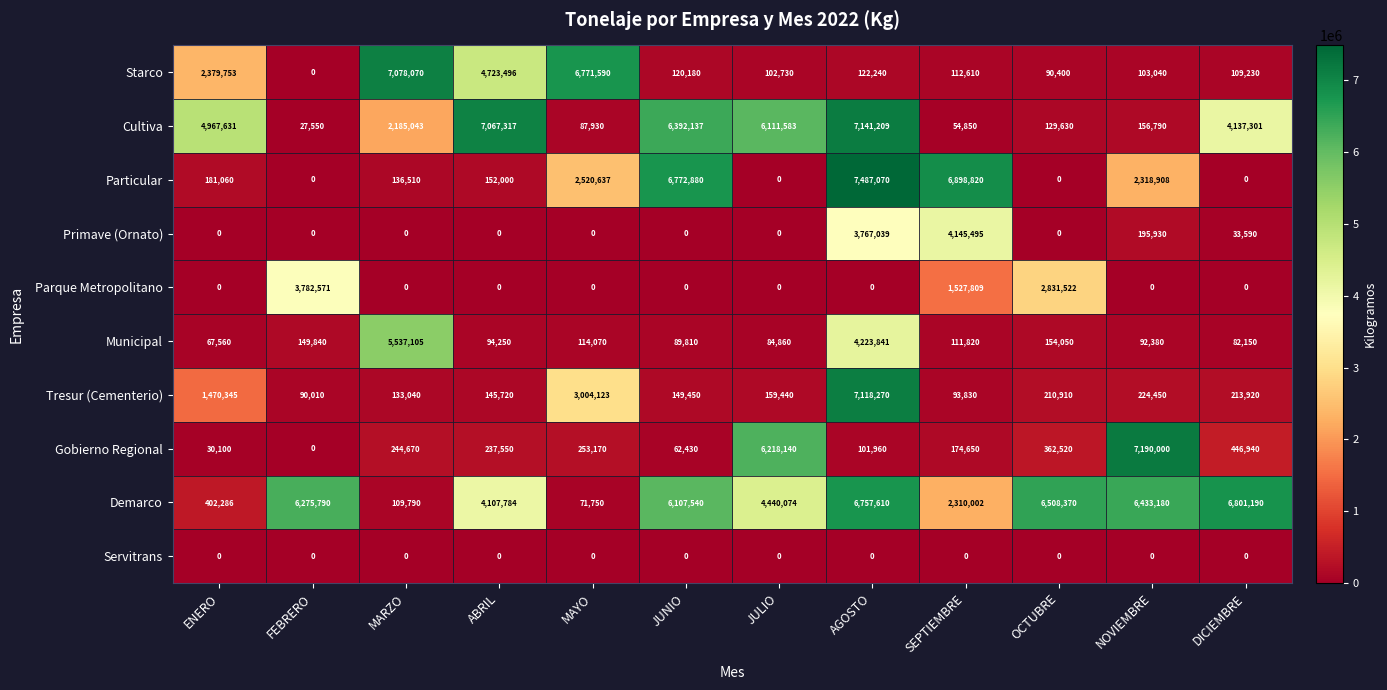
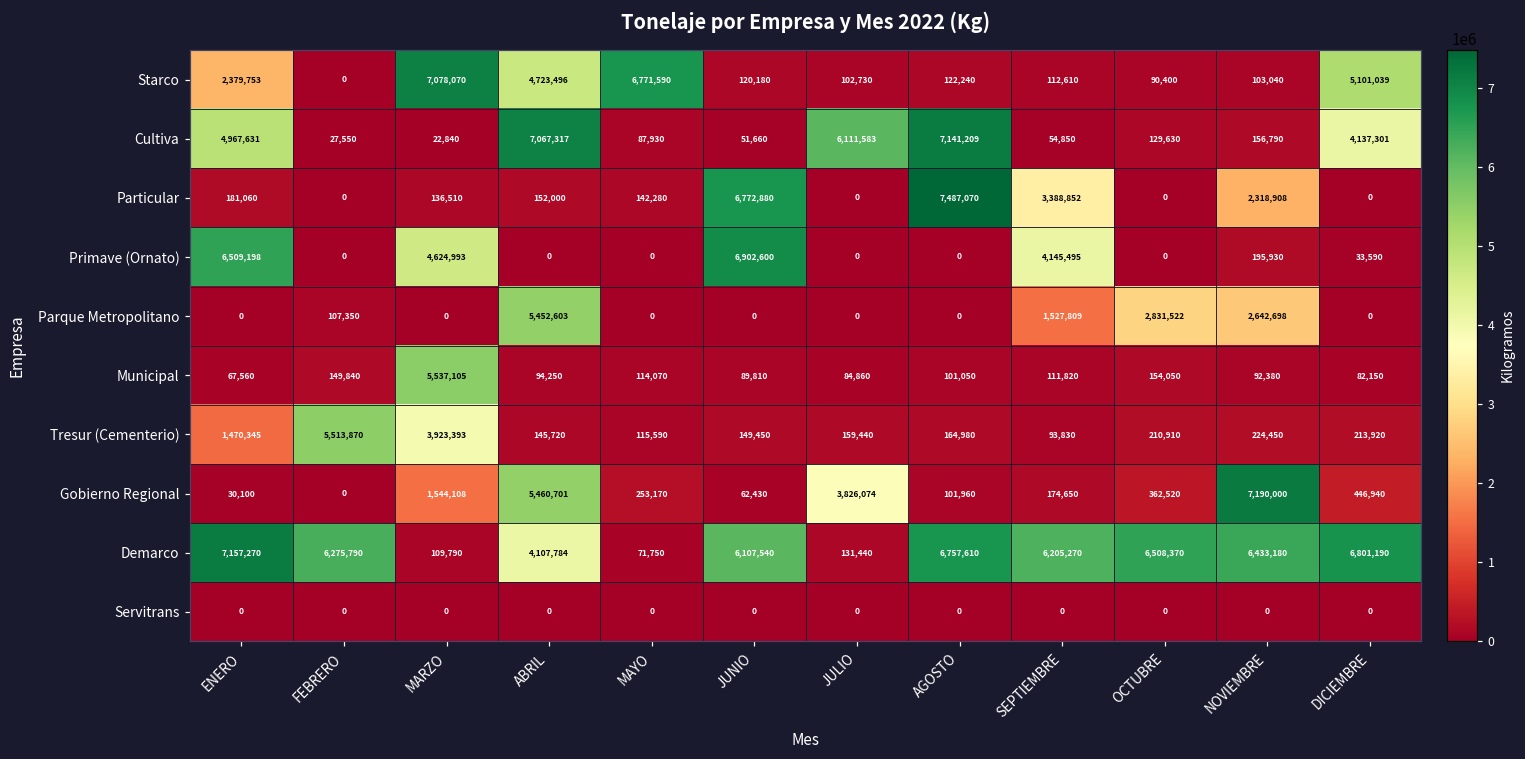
  {
    "Starco": {
      "ENERO": "2,379,753",
      "FEBRERO": "0",
      "MARZO": "7,078,070",
      "ABRIL": "4,723,496",
      "MAYO": "6,771,590",
      "JUNIO": "120,180",
      "JULIO": "102,730",
      "AGOSTO": "122,240",
      "SEPTIEMBRE": "112,610",
      "OCTUBRE": "90,400",
      "NOVIEMBRE": "103,040",
-     "DICIEMBRE": "109,230"
+     "DICIEMBRE": "5,101,039"
    },
    "Cultiva": {
      "ENERO": "4,967,631",
      "FEBRERO": "27,550",
-     "MARZO": "2,185,043",
+     "MARZO": "22,840",
      "ABRIL": "7,067,317",
      "MAYO": "87,930",
-     "JUNIO": "6,392,137",
+     "JUNIO": "51,660",
      "JULIO": "6,111,583",
      "AGOSTO": "7,141,209",
      "SEPTIEMBRE": "54,850",
      "OCTUBRE": "129,630",
      "NOVIEMBRE": "156,790",
      "DICIEMBRE": "4,137,301"
    },
    "Particular": {
      "ENERO": "181,060",
      "FEBRERO": "0",
      "MARZO": "136,510",
      "ABRIL": "152,000",
-     "MAYO": "2,520,637",
+     "MAYO": "142,280",
      "JUNIO": "6,772,880",
      "JULIO": "0",
      "AGOSTO": "7,487,070",
-     "SEPTIEMBRE": "6,898,820",
+     "SEPTIEMBRE": "3,388,852",
      "OCTUBRE": "0",
      "NOVIEMBRE": "2,318,908",
      "DICIEMBRE": "0"
    },
    "Primave (Ornato)": {
-     "ENERO": "0",
+     "ENERO": "6,509,198",
      "FEBRERO": "0",
-     "MARZO": "0",
+     "MARZO": "4,624,993",
      "ABRIL": "0",
      "MAYO": "0",
-     "JUNIO": "0",
+     "JUNIO": "6,902,600",
      "JULIO": "0",
-     "AGOSTO": "3,767,039",
+     "AGOSTO": "0",
      "SEPTIEMBRE": "4,145,495",
      "OCTUBRE": "0",
      "NOVIEMBRE": "195,930",
      "DICIEMBRE": "33,590"
    },
    "Parque Metropolitano": {
      "ENERO": "0",
-     "FEBRERO": "3,782,571",
+     "FEBRERO": "107,350",
      "MARZO": "0",
-     "ABRIL": "0",
+     "ABRIL": "5,452,603",
      "MAYO": "0",
      "JUNIO": "0",
      "JULIO": "0",
      "AGOSTO": "0",
      "SEPTIEMBRE": "1,527,809",
      "OCTUBRE": "2,831,522",
-     "NOVIEMBRE": "0",
+     "NOVIEMBRE": "2,642,698",
      "DICIEMBRE": "0"
    },
    "Municipal": {
      "ENERO": "67,560",
      "FEBRERO": "149,840",
      "MARZO": "5,537,105",
      "ABRIL": "94,250",
      "MAYO": "114,070",
      "JUNIO": "89,810",
      "JULIO": "84,860",
-     "AGOSTO": "4,223,841",
+     "AGOSTO": "101,050",
      "SEPTIEMBRE": "111,820",
      "OCTUBRE": "154,050",
      "NOVIEMBRE": "92,380",
      "DICIEMBRE": "82,150"
    },
    "Tresur (Cementerio)": {
      "ENERO": "1,470,345",
-     "FEBRERO": "90,010",
-     "MARZO": "133,040",
+     "FEBRERO": "5,513,870",
+     "MARZO": "3,923,393",
      "ABRIL": "145,720",
-     "MAYO": "3,004,123",
+     "MAYO": "115,590",
      "JUNIO": "149,450",
      "JULIO": "159,440",
-     "AGOSTO": "7,118,270",
+     "AGOSTO": "164,980",
      "SEPTIEMBRE": "93,830",
      "OCTUBRE": "210,910",
      "NOVIEMBRE": "224,450",
      "DICIEMBRE": "213,920"
    },
    "Gobierno Regional": {
      "ENERO": "30,100",
      "FEBRERO": "0",
-     "MARZO": "244,670",
-     "ABRIL": "237,550",
+     "MARZO": "1,544,108",
+     "ABRIL": "5,460,701",
      "MAYO": "253,170",
      "JUNIO": "62,430",
-     "JULIO": "6,218,140",
+     "JULIO": "3,826,074",
      "AGOSTO": "101,960",
      "SEPTIEMBRE": "174,650",
      "OCTUBRE": "362,520",
      "NOVIEMBRE": "7,190,000",
      "DICIEMBRE": "446,940"
    },
    "Demarco": {
-     "ENERO": "402,286",
+     "ENERO": "7,157,270",
      "FEBRERO": "6,275,790",
      "MARZO": "109,790",
      "ABRIL": "4,107,784",
      "MAYO": "71,750",
      "JUNIO": "6,107,540",
-     "JULIO": "4,440,074",
+     "JULIO": "131,440",
      "AGOSTO": "6,757,610",
-     "SEPTIEMBRE": "2,310,002",
+     "SEPTIEMBRE": "6,205,270",
      "OCTUBRE": "6,508,370",
      "NOVIEMBRE": "6,433,180",
      "DICIEMBRE": "6,801,190"
    },
    "Servitrans": {
      "ENERO": "0",
      "FEBRERO": "0",
      "MARZO": "0",
      "ABRIL": "0",
      "MAYO": "0",
      "JUNIO": "0",
      "JULIO": "0",
      "AGOSTO": "0",
      "SEPTIEMBRE": "0",
      "OCTUBRE": "0",
      "NOVIEMBRE": "0",
      "DICIEMBRE": "0"
    }
  }
